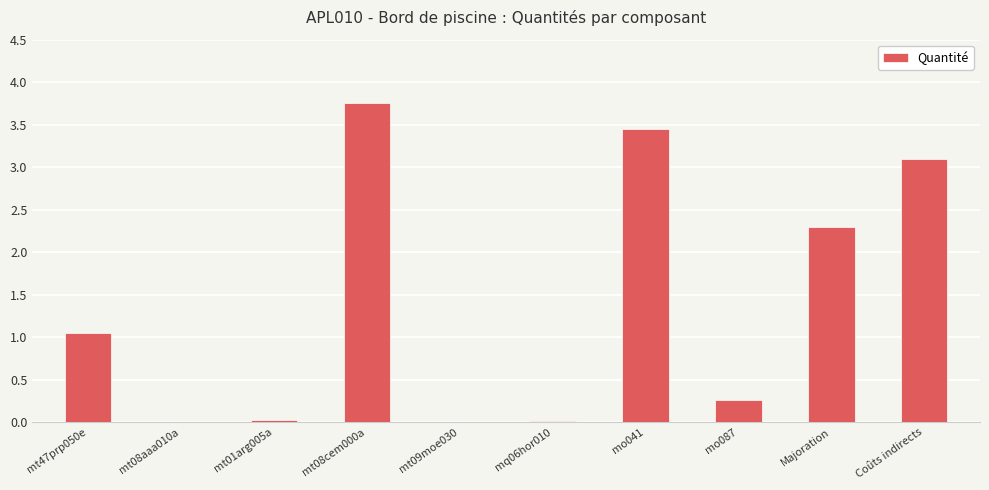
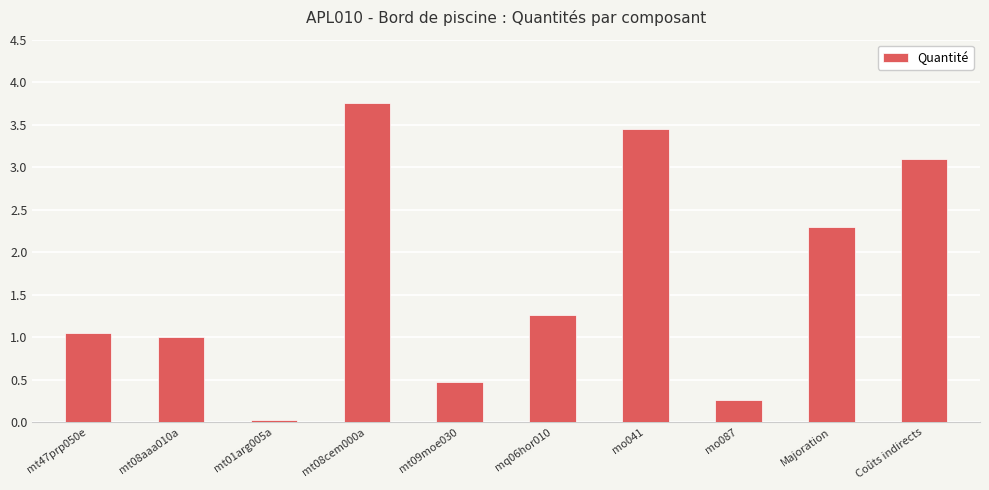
  {
    "mt47prp050e": 1.1,
-   "mt08aaa010a": 0.0,
+   "mt08aaa010a": 1.0,
    "mt08cem000a": 3.8,
-   "mt09moe030": 0.0,
-   "mq06hor010": 0.0,
+   "mt09moe030": 0.5,
+   "mq06hor010": 1.3,
    "mo041": 3.5,
    "mo087": 0.3,
    "Majoration": 2.3,
    "Coûts indirects": 3.1
  }
